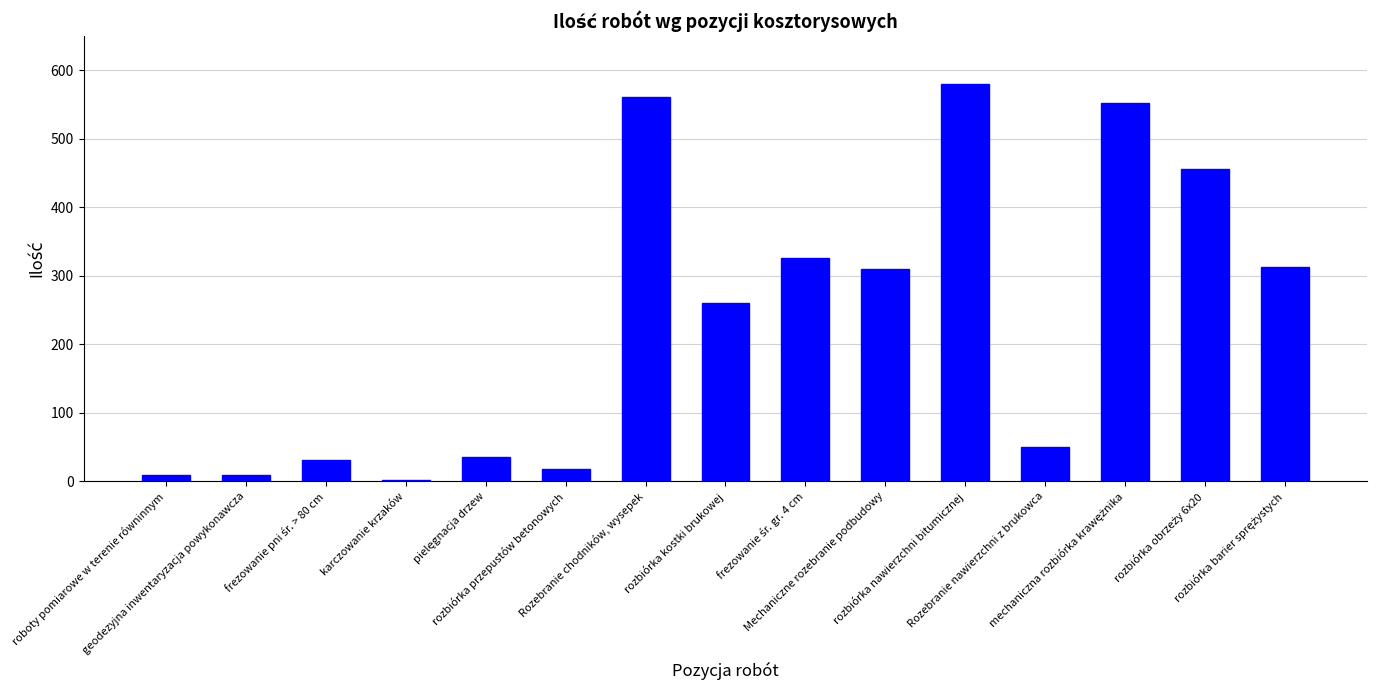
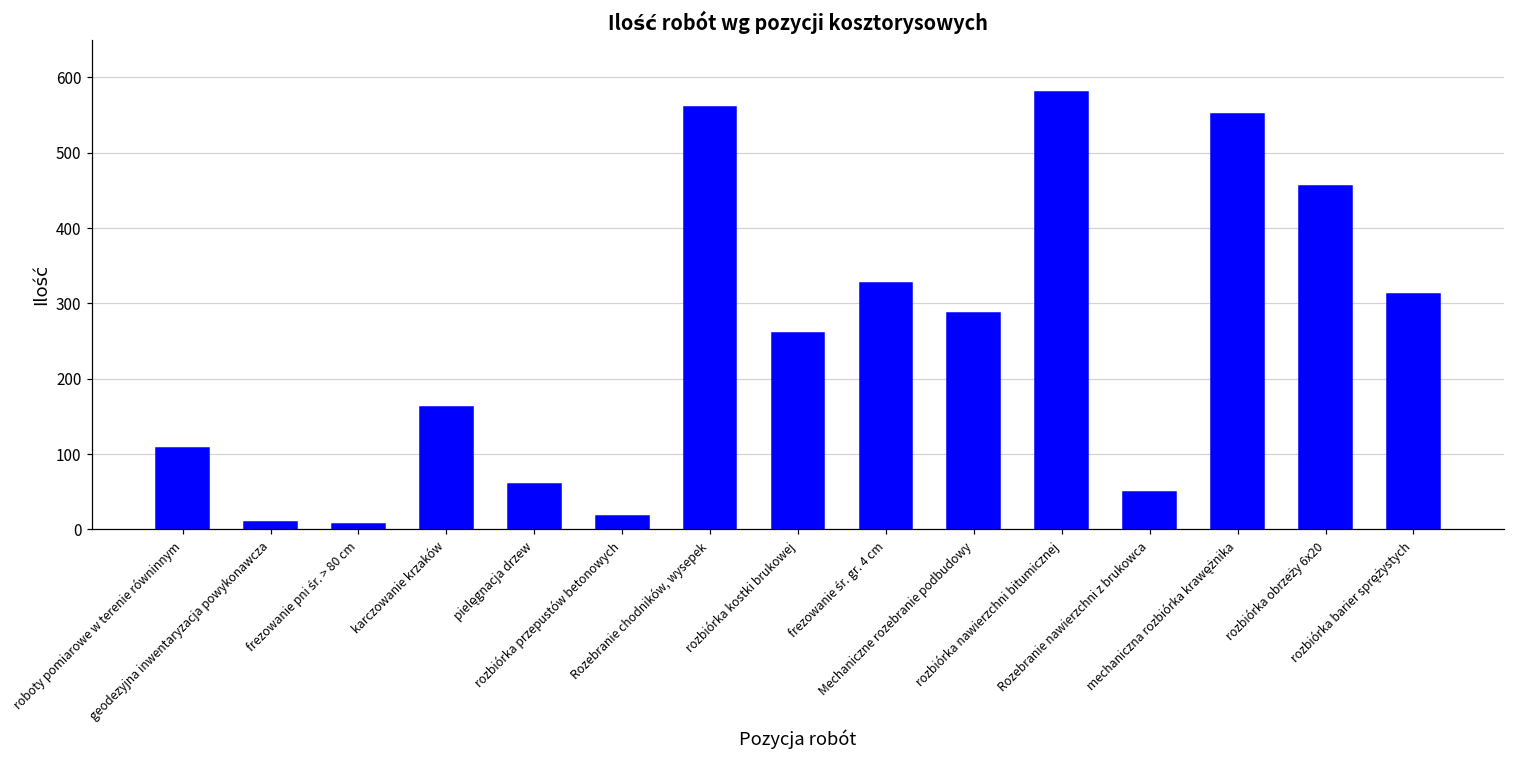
  {
-   "roboty pomiarowe w terenie równinnym": 10,
+   "roboty pomiarowe w terenie równinnym": 110,
    "geodezyjna inwentaryzacja powykonawcza": 10,
-   "frezowanie pni śr. > 80 cm": 30,
-   "karczowanie krzaków": 0,
-   "pielęgnacja drzew": 40,
+   "frezowanie pni śr. > 80 cm": 10,
+   "karczowanie krzaków": 160,
+   "pielęgnacja drzew": 60,
    "rozbiórka przepustów betonowych": 20,
    "Rozebranie chodników, wysepek": 560,
    "rozbiórka kostki brukowej": 260,
    "frezowanie śr. gr. 4 cm": 330,
-   "Mechaniczne rozebranie podbudowy": 310,
+   "Mechaniczne rozebranie podbudowy": 290,
    "rozbiórka nawierzchni bitumicznej": 580,
    "Rozebranie nawierzchni z brukowca": 50,
    "mechaniczna rozbiórka krawężnika": 550,
    "rozbiórka obrzeży 6x20": 460,
    "rozbiórka barier sprężystych": 310
  }
